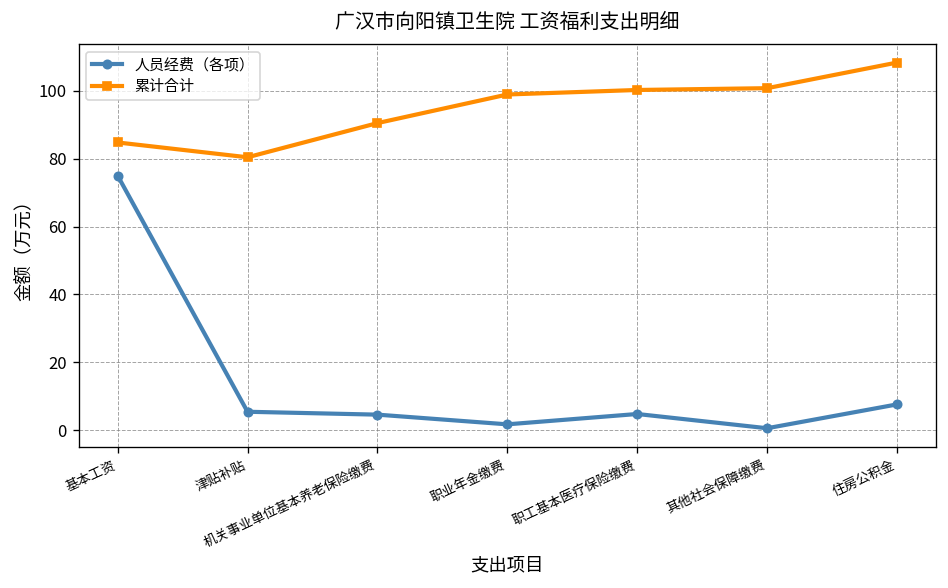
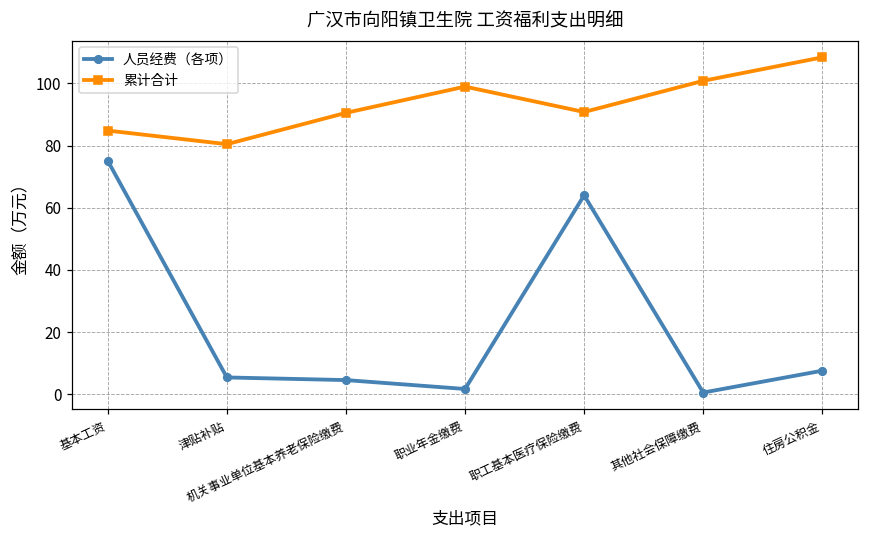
  {
    "人员经费（各项）": {
      "基本工资": 75,
      "津贴补贴": 5,
      "机关事业单位基本养老保险缴费": 5,
      "职业年金缴费": 2,
-     "职工基本医疗保险缴费": 5,
+     "职工基本医疗保险缴费": 64,
      "其他社会保障缴费": 1,
      "住房公积金": 8
    },
    "累计合计": {
      "基本工资": 85,
      "津贴补贴": 80,
      "机关事业单位基本养老保险缴费": 91,
      "职业年金缴费": 99,
-     "职工基本医疗保险缴费": 100,
+     "职工基本医疗保险缴费": 91,
      "其他社会保障缴费": 101,
      "住房公积金": 108
    }
  }
